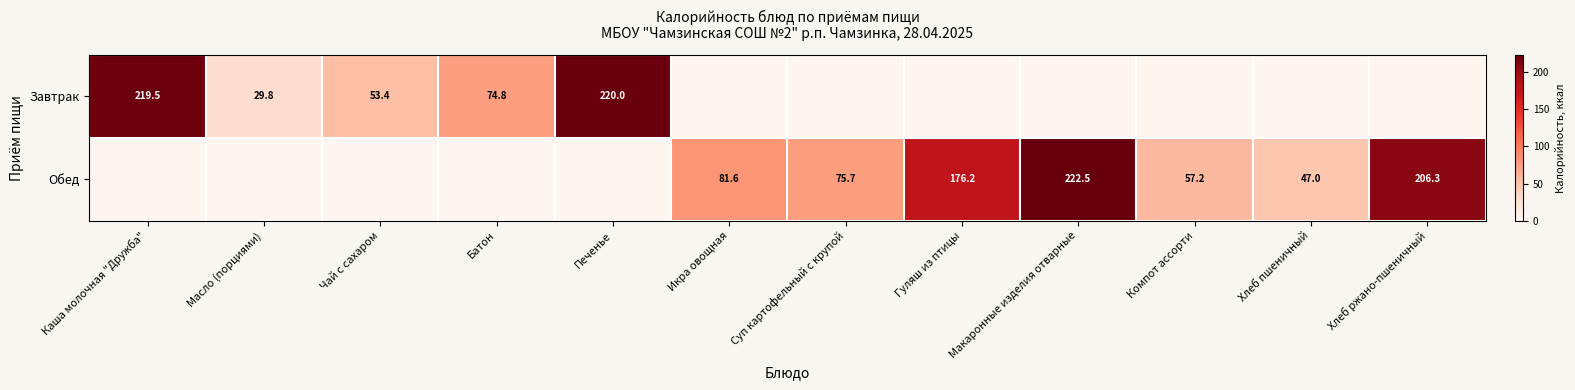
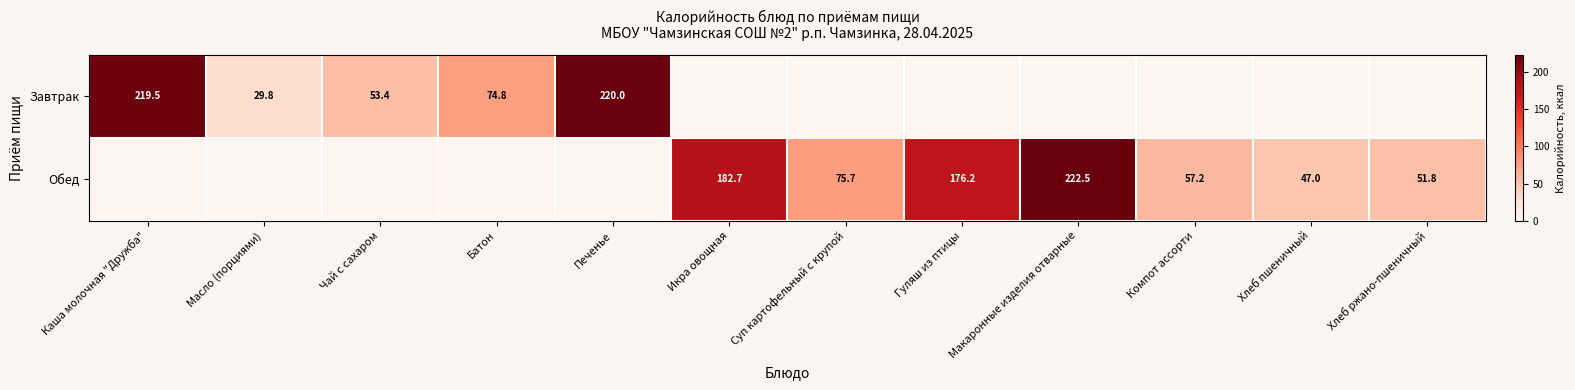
  {
    "Завтрак": {
      "Каша молочная \"Дружба\"": 219.5,
      "Масло (порциями)": 29.8,
      "Чай с сахаром": 53.4,
      "Батон": 74.8,
      "Печенье": 220.0
    },
    "Обед": {
-     "Икра овощная": 81.6,
+     "Икра овощная": 182.7,
      "Суп картофельный с крупой": 75.7,
      "Гуляш из птицы": 176.2,
      "Макаронные изделия отварные": 222.5,
      "Компот ассорти": 57.2,
      "Хлеб пшеничный": 47.0,
-     "Хлеб ржано-пшеничный": 206.3
+     "Хлеб ржано-пшеничный": 51.8
    }
  }
